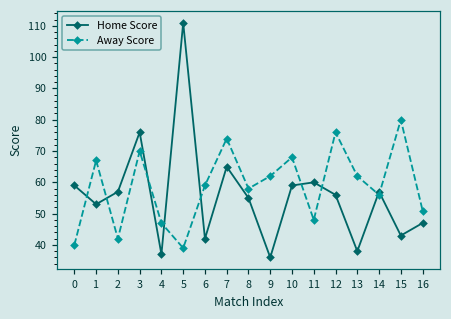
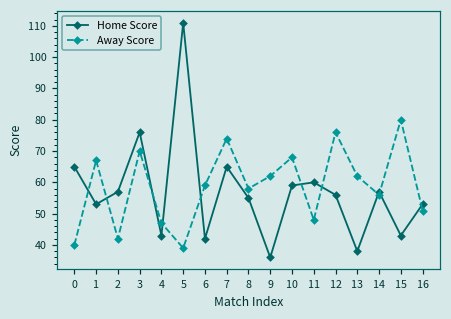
  {
    "Home Score": {
-     "0": 59,
+     "0": 65,
      "1": 53,
      "2": 57,
      "3": 76,
-     "4": 37,
+     "4": 43,
      "5": 111,
      "6": 42,
      "7": 65,
      "8": 55,
      "9": 36,
      "10": 59,
      "11": 60,
      "12": 56,
      "13": 38,
      "14": 57,
      "15": 43,
-     "16": 47
+     "16": 53
    },
    "Away Score": {
      "0": 40,
      "1": 67,
      "2": 42,
      "3": 70,
      "4": 47,
      "5": 39,
      "6": 59,
      "7": 74,
      "8": 58,
      "9": 62,
      "10": 68,
      "11": 48,
      "12": 76,
      "13": 62,
      "14": 56,
      "15": 80,
      "16": 51
    }
  }
